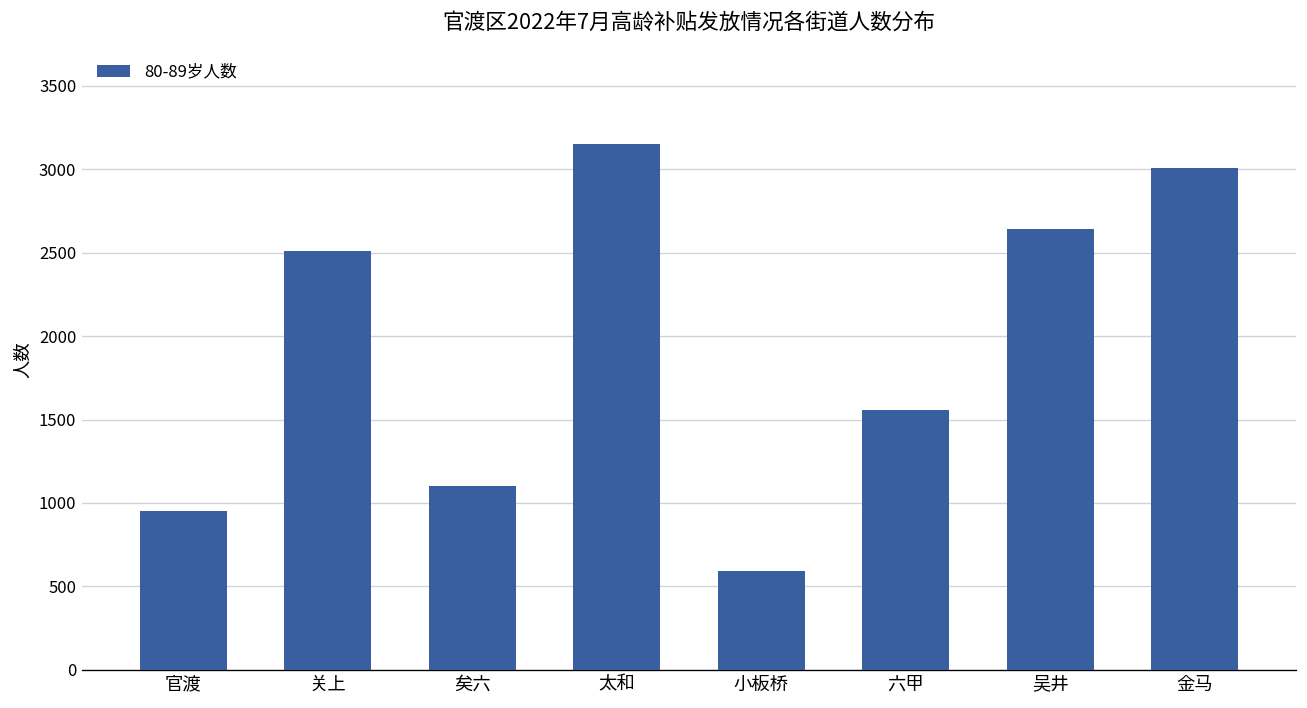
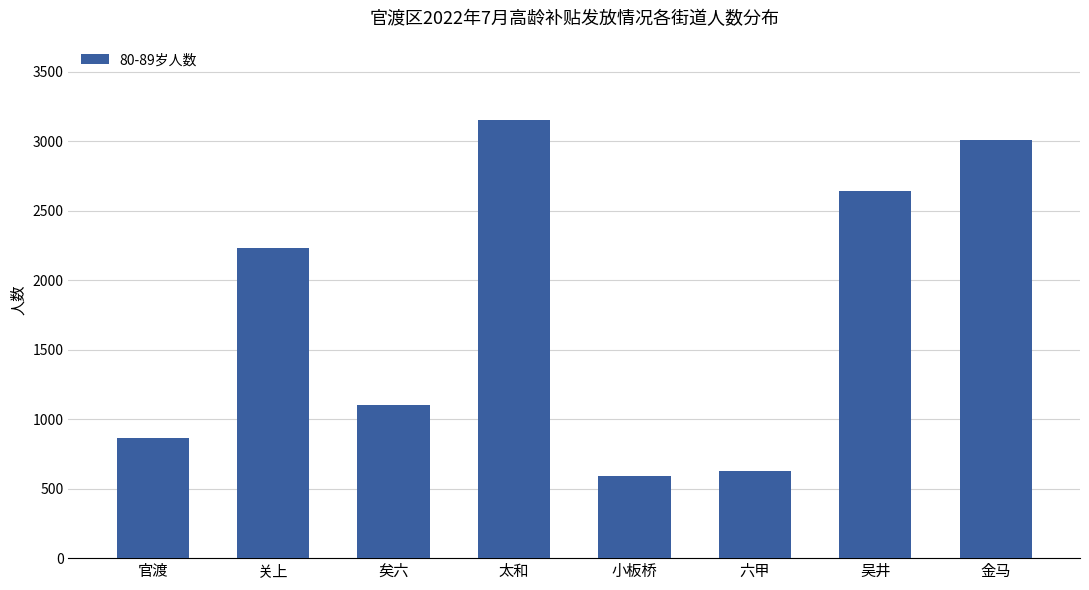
  {
-   "官渡": 950,
-   "关上": 2510,
+   "官渡": 860,
+   "关上": 2230,
    "矣六": 1100,
    "太和": 3160,
    "小板桥": 590,
-   "六甲": 1560,
+   "六甲": 630,
    "吴井": 2640,
    "金马": 3010
  }
